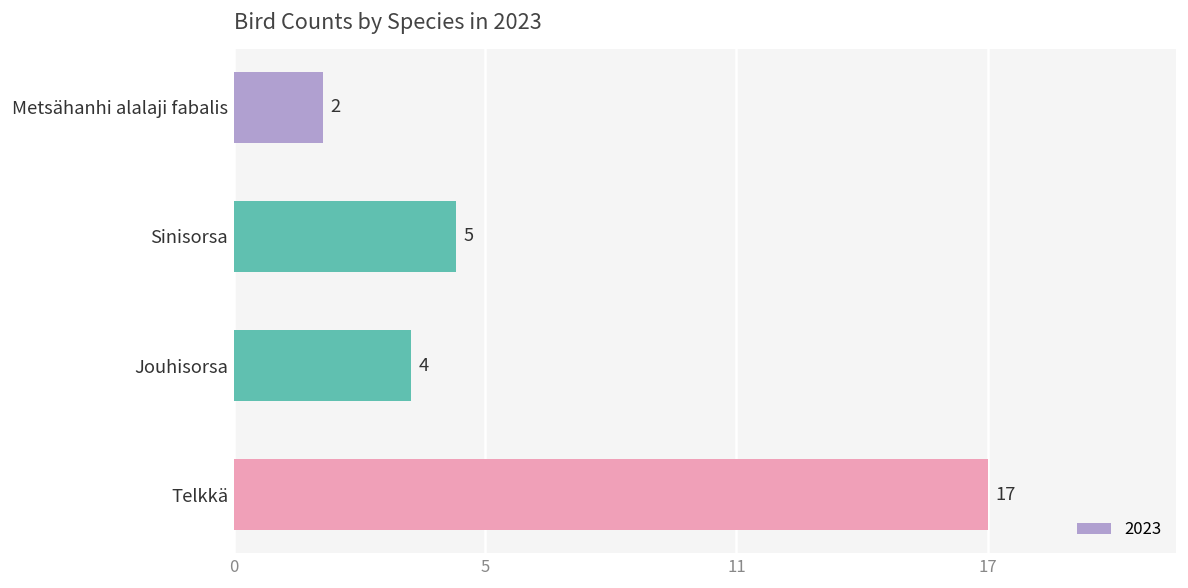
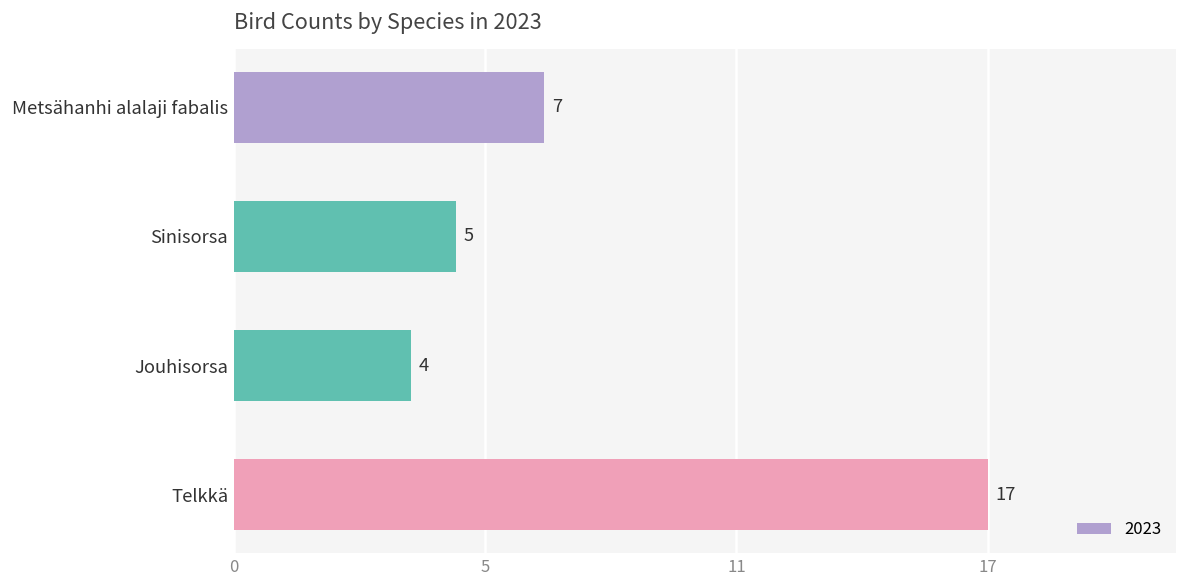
  {
-   "Metsähanhi alalaji fabalis": 2,
+   "Metsähanhi alalaji fabalis": 7,
    "Sinisorsa": 5,
    "Jouhisorsa": 4,
    "Telkkä": 17
  }
